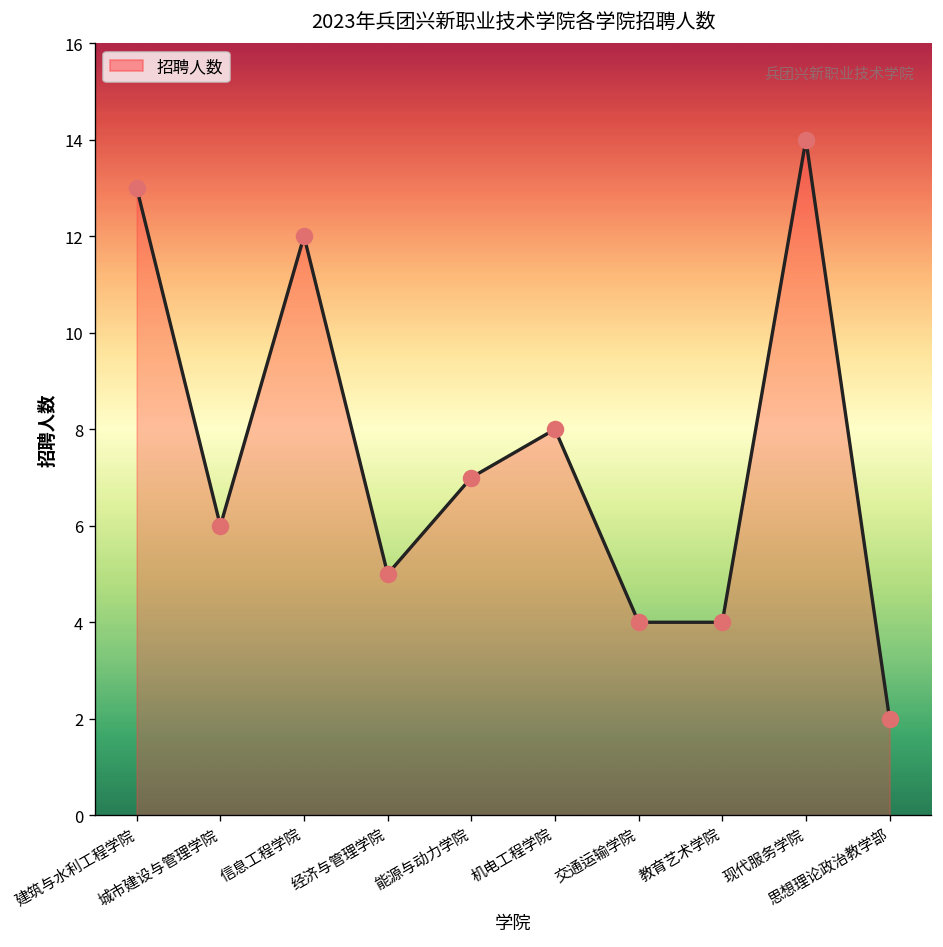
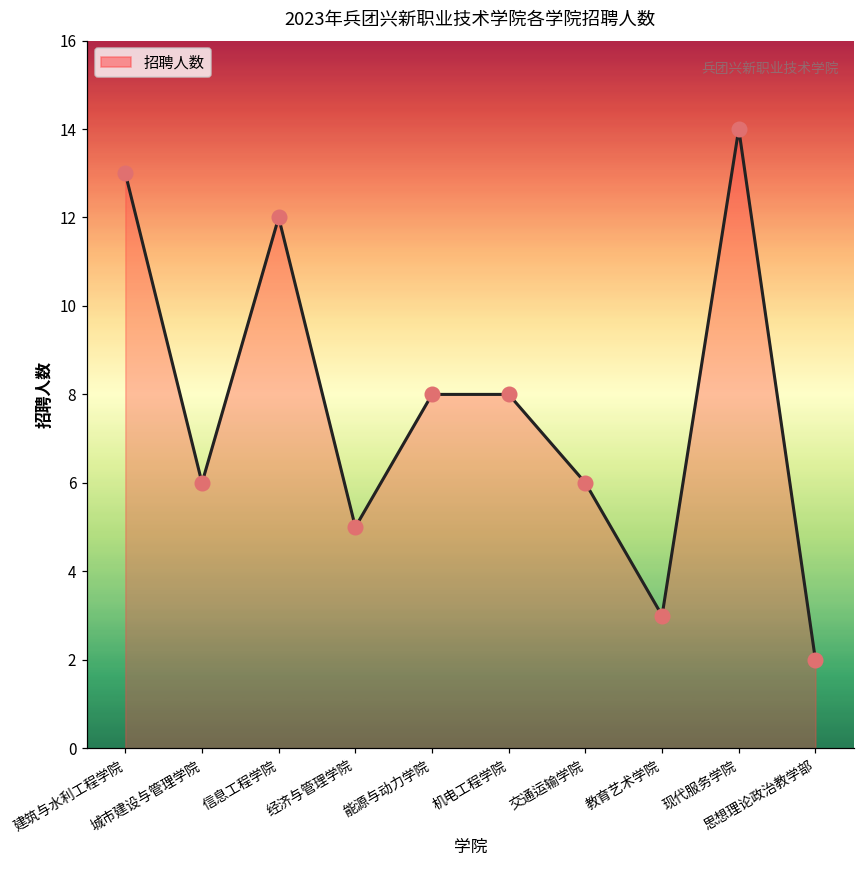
  {
    "建筑与水利工程学院": 13,
    "城市建设与管理学院": 6,
    "信息工程学院": 12,
    "经济与管理学院": 5,
-   "能源与动力学院": 7,
+   "能源与动力学院": 8,
    "机电工程学院": 8,
-   "交通运输学院": 4,
-   "教育艺术学院": 4,
+   "交通运输学院": 6,
+   "教育艺术学院": 3,
    "现代服务学院": 14,
    "思想理论政治教学部": 2
  }
